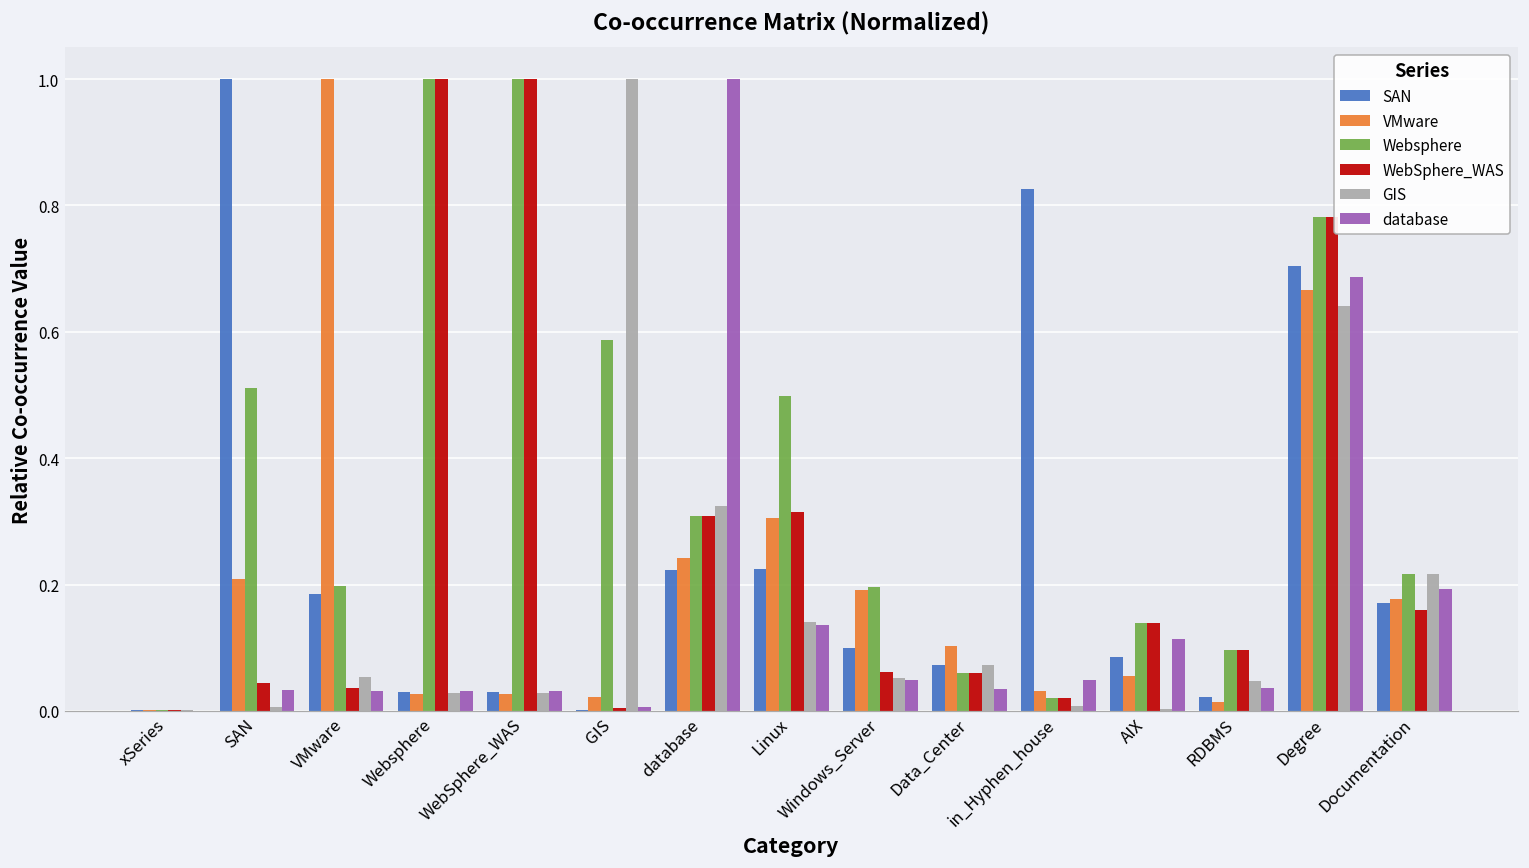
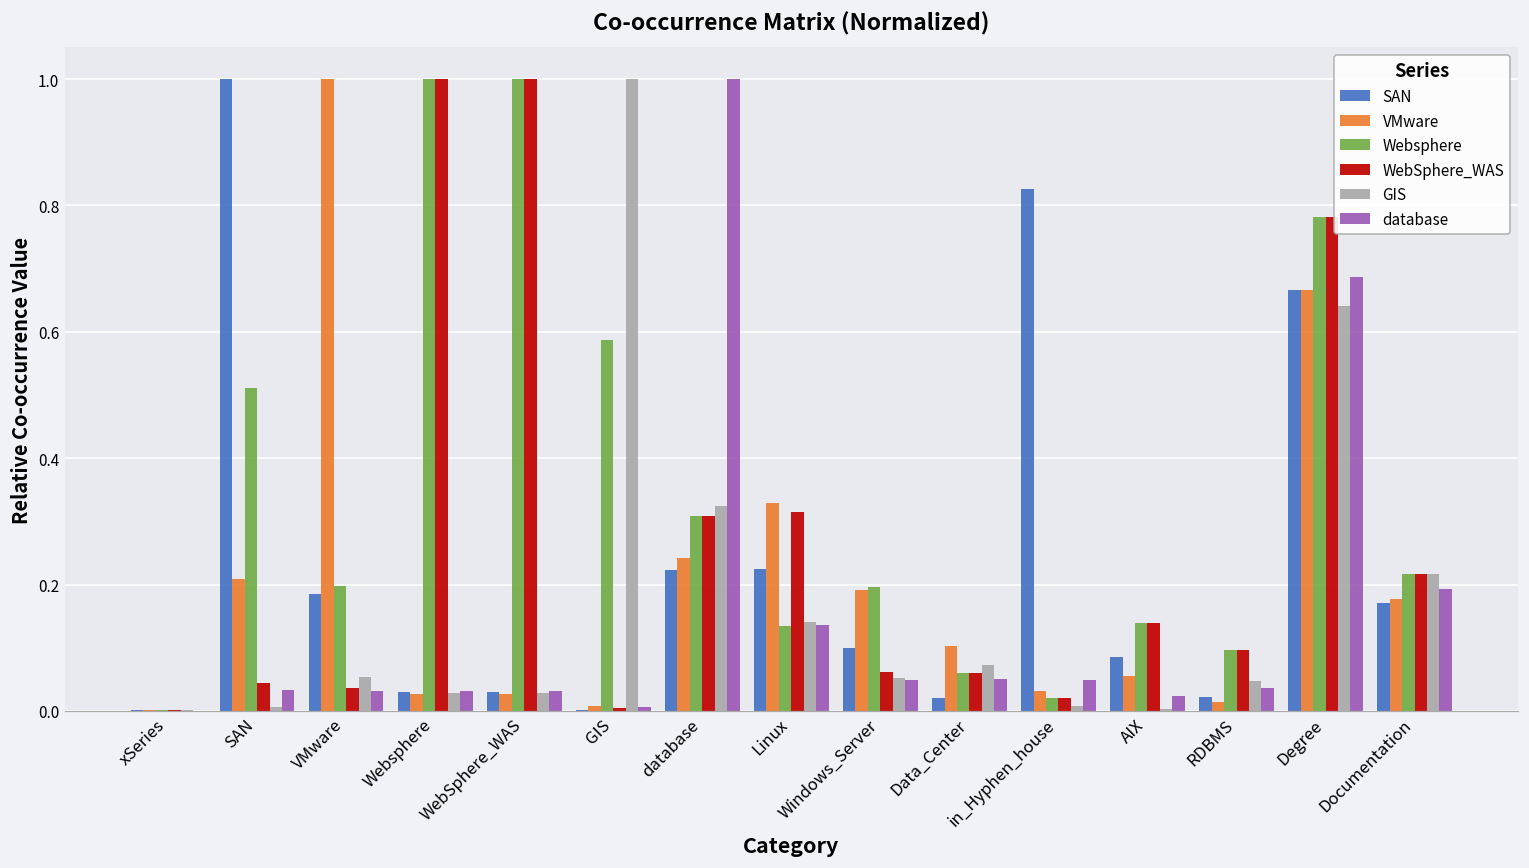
  {
    "SAN": {
      "SAN": 1.00,
      "VMware": 0.18,
      "Websphere": 0.03,
      "WebSphere_WAS": 0.03,
      "database": 0.22,
      "Linux": 0.23,
      "Windows_Server": 0.10,
-     "Data_Center": 0.07,
+     "Data_Center": 0.02,
      "in_Hyphen_house": 0.83,
      "AIX": 0.09,
      "RDBMS": 0.02,
-     "Degree": 0.70,
+     "Degree": 0.67,
      "Documentation": 0.17
    },
    "VMware": {
      "SAN": 0.21,
      "VMware": 1.00,
      "Websphere": 0.03,
      "WebSphere_WAS": 0.03,
-     "GIS": 0.02,
+     "GIS": 0.01,
      "database": 0.24,
-     "Linux": 0.31,
+     "Linux": 0.33,
      "Windows_Server": 0.19,
      "Data_Center": 0.10,
      "in_Hyphen_house": 0.03,
      "AIX": 0.06,
      "RDBMS": 0.01,
      "Degree": 0.67,
      "Documentation": 0.18
    },
    "Websphere": {
      "SAN": 0.51,
      "VMware": 0.20,
      "Websphere": 1.00,
      "WebSphere_WAS": 1.00,
      "GIS": 0.59,
      "database": 0.31,
-     "Linux": 0.50,
+     "Linux": 0.13,
      "Windows_Server": 0.20,
      "Data_Center": 0.06,
      "in_Hyphen_house": 0.02,
      "AIX": 0.14,
      "RDBMS": 0.10,
      "Degree": 0.78,
      "Documentation": 0.22
    },
    "WebSphere_WAS": {
      "SAN": 0.04,
      "VMware": 0.04,
      "Websphere": 1.00,
      "WebSphere_WAS": 1.00,
      "GIS": 0.00,
      "database": 0.31,
      "Linux": 0.31,
      "Windows_Server": 0.06,
      "Data_Center": 0.06,
      "in_Hyphen_house": 0.02,
      "AIX": 0.14,
      "RDBMS": 0.10,
      "Degree": 0.78,
-     "Documentation": 0.16
+     "Documentation": 0.22
    },
    "GIS": {
      "SAN": 0.01,
      "VMware": 0.05,
      "Websphere": 0.03,
      "WebSphere_WAS": 0.03,
      "GIS": 1.00,
      "database": 0.32,
      "Linux": 0.14,
      "Windows_Server": 0.05,
      "Data_Center": 0.07,
      "in_Hyphen_house": 0.01,
      "RDBMS": 0.05,
      "Degree": 0.64,
      "Documentation": 0.22
    },
    "database": {
      "SAN": 0.03,
      "VMware": 0.03,
      "Websphere": 0.03,
      "WebSphere_WAS": 0.03,
      "GIS": 0.01,
      "database": 1.00,
      "Linux": 0.14,
      "Windows_Server": 0.05,
-     "Data_Center": 0.03,
+     "Data_Center": 0.05,
      "in_Hyphen_house": 0.05,
-     "AIX": 0.11,
+     "AIX": 0.02,
      "RDBMS": 0.04,
      "Degree": 0.69,
      "Documentation": 0.19
    }
  }
